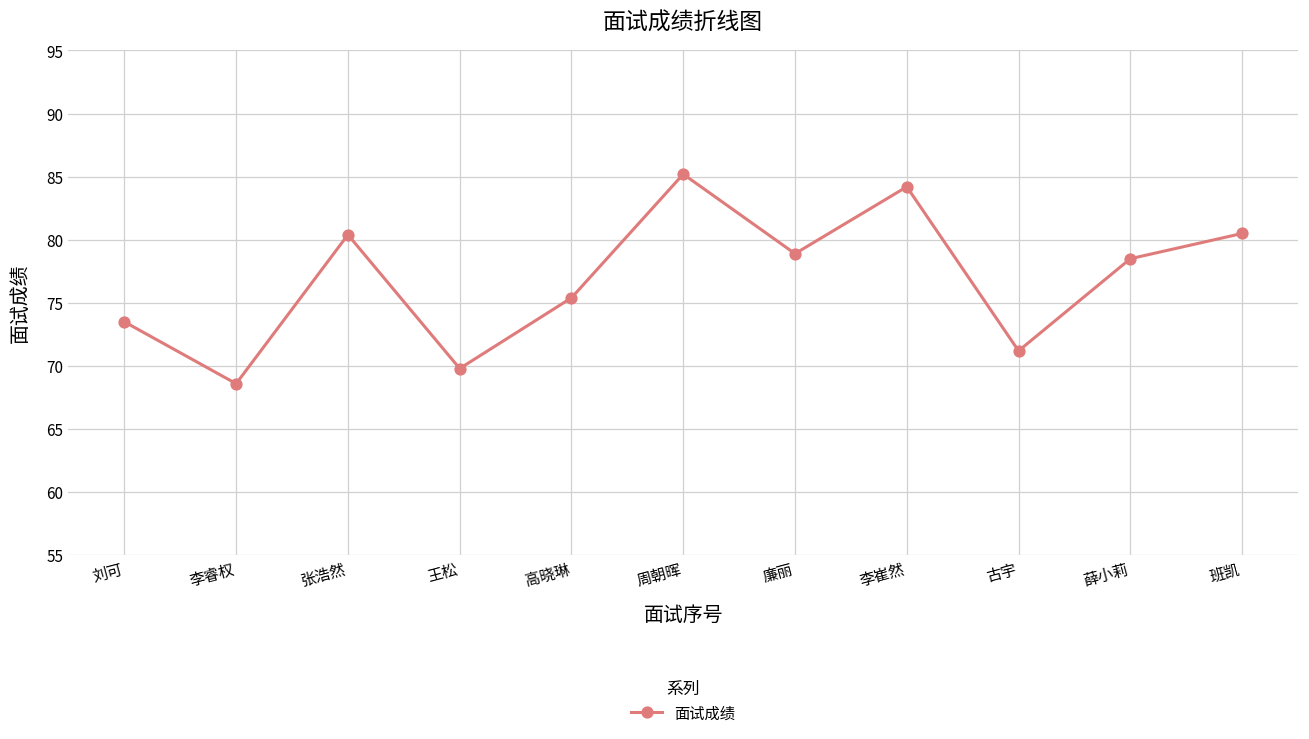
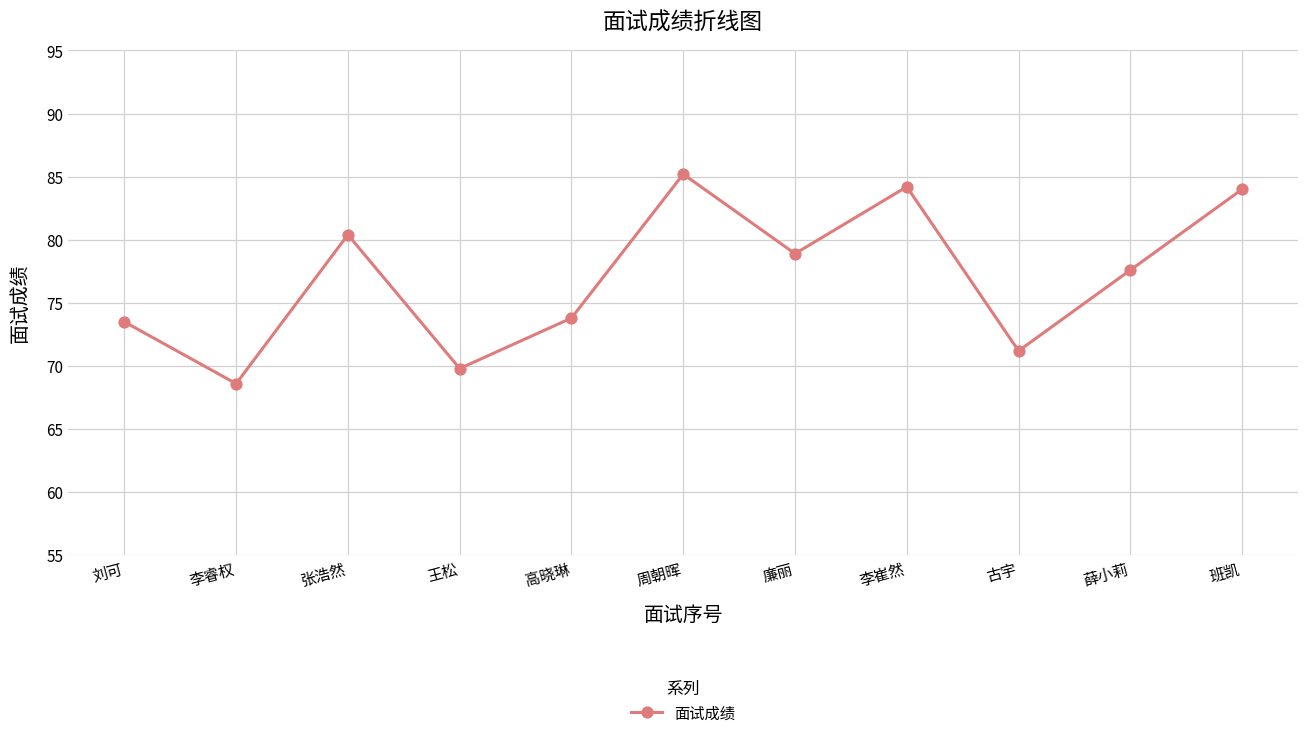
  {
    "刘可": 73.5,
    "李睿权": 68.6,
    "张浩然": 80.4,
    "王松": 69.8,
-   "高晓琳": 75.4,
+   "高晓琳": 73.8,
    "周朝晖": 85.2,
    "廉丽": 78.9,
    "李崔然": 84.2,
    "古宇": 71.2,
-   "薛小莉": 78.5,
-   "班凯": 80.5
+   "薛小莉": 77.6,
+   "班凯": 84.0
  }
